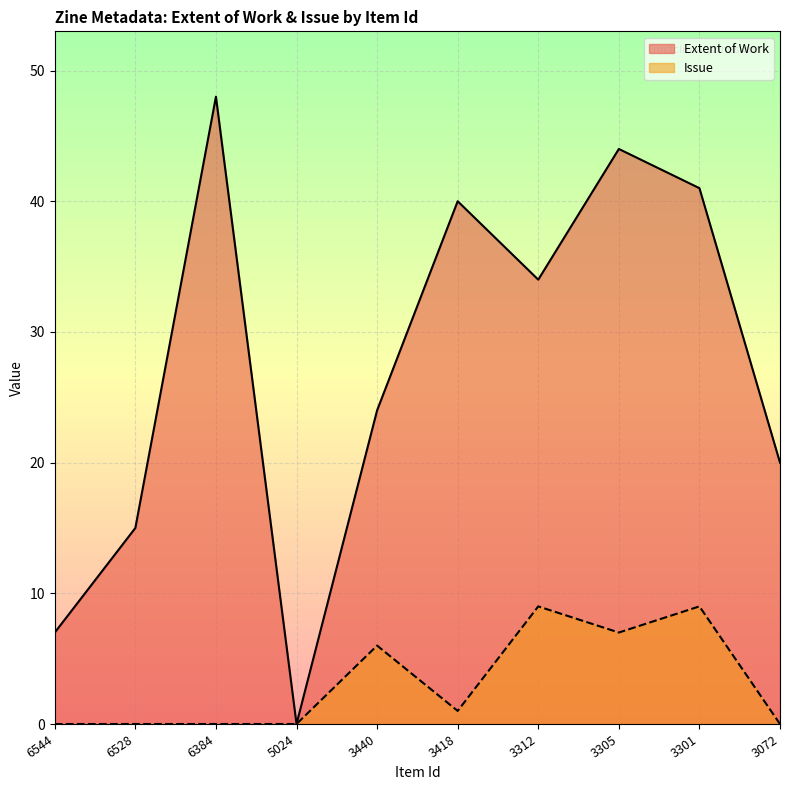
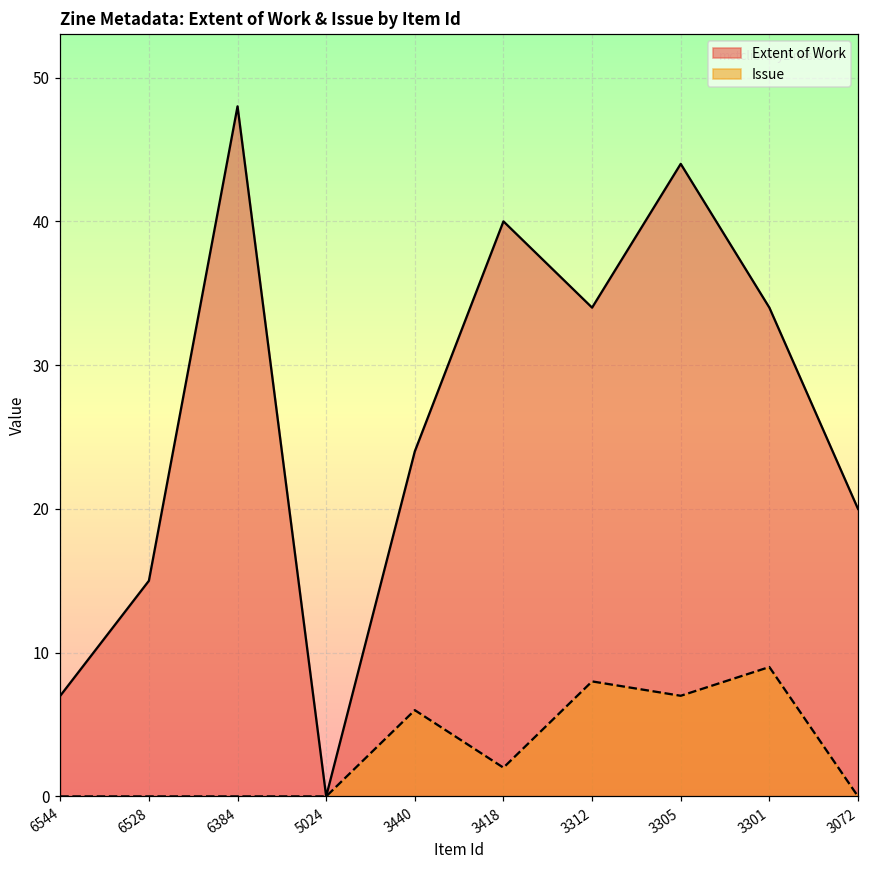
  {
    "Extent of Work": {
      "6544": 7,
      "6528": 15,
      "6384": 48,
      "3440": 24,
      "3418": 40,
      "3312": 34,
      "3305": 44,
-     "3301": 41,
+     "3301": 34,
      "3072": 20
    },
    "Issue": {
      "6544": 0,
      "6528": 0,
      "6384": 0,
      "3440": 6,
-     "3418": 1,
-     "3312": 9,
+     "3418": 2,
+     "3312": 8,
      "3305": 7,
      "3301": 9,
      "3072": 0
    }
  }
